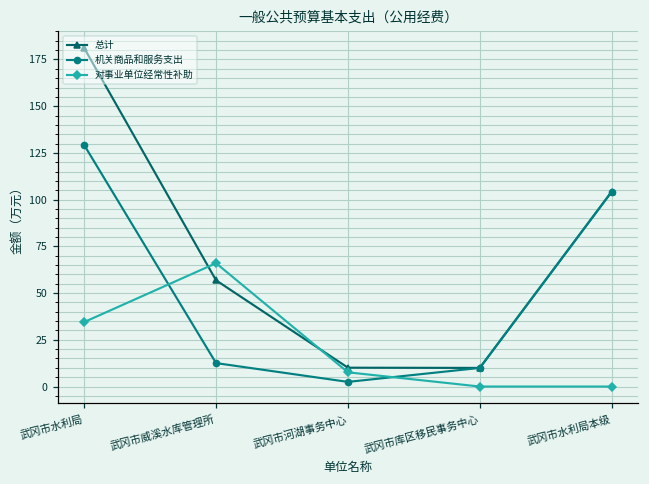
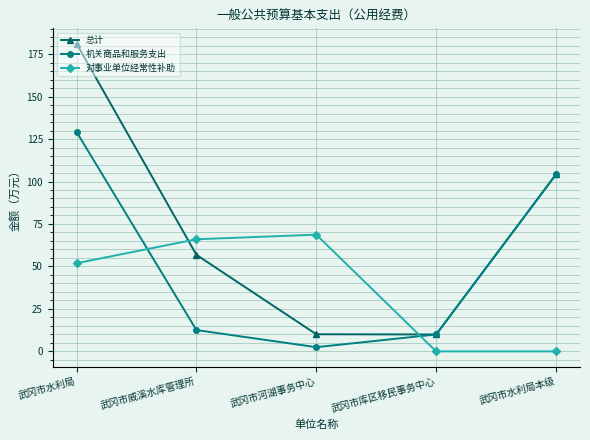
  {
    "对事业单位经常性补助": {
-     "武冈市水利局": 35,
+     "武冈市水利局": 52,
      "武冈市威溪水库管理所": 66,
-     "武冈市河湖事务中心": 8,
+     "武冈市河湖事务中心": 69,
      "武冈市库区移民事务中心": 0,
      "武冈市水利局本级": 0
    }
  }
